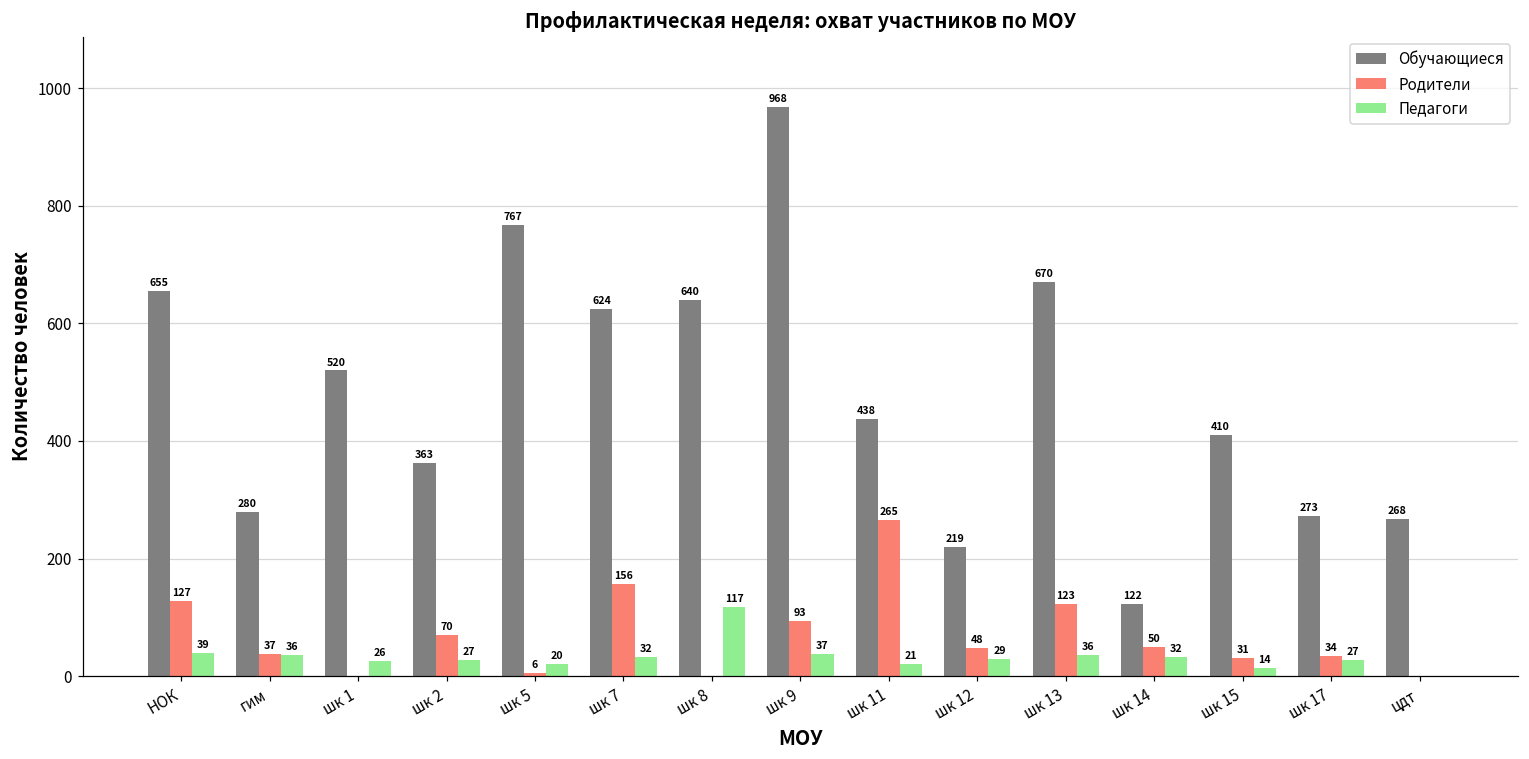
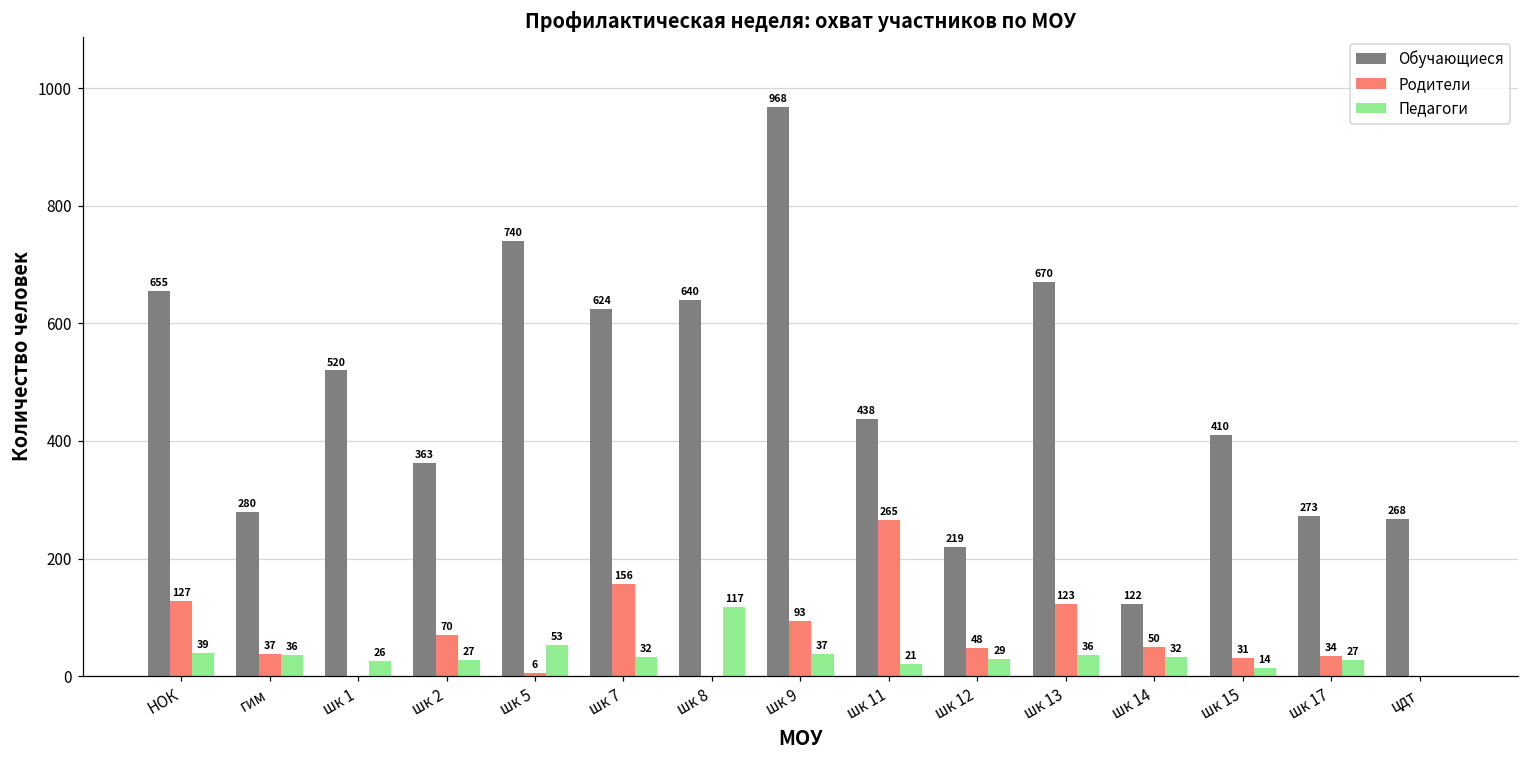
  {
    "Обучающиеся": {
      "НОК": 655,
      "гим": 280,
      "шк 1": 520,
      "шк 2": 363,
-     "шк 5": 767,
+     "шк 5": 740,
      "шк 7": 624,
      "шк 8": 640,
      "шк 9": 968,
      "шк 11": 438,
      "шк 12": 219,
      "шк 13": 670,
      "шк 14": 122,
      "шк 15": 410,
      "шк 17": 273,
      "цдт": 268
    },
    "Родители": {
      "НОК": 127,
      "гим": 37,
      "шк 2": 70,
      "шк 5": 6,
      "шк 7": 156,
      "шк 9": 93,
      "шк 11": 265,
      "шк 12": 48,
      "шк 13": 123,
      "шк 14": 50,
      "шк 15": 31,
      "шк 17": 34
    },
    "Педагоги": {
      "НОК": 39,
      "гим": 36,
      "шк 1": 26,
      "шк 2": 27,
-     "шк 5": 20,
+     "шк 5": 53,
      "шк 7": 32,
      "шк 8": 117,
      "шк 9": 37,
      "шк 11": 21,
      "шк 12": 29,
      "шк 13": 36,
      "шк 14": 32,
      "шк 15": 14,
      "шк 17": 27
    }
  }
